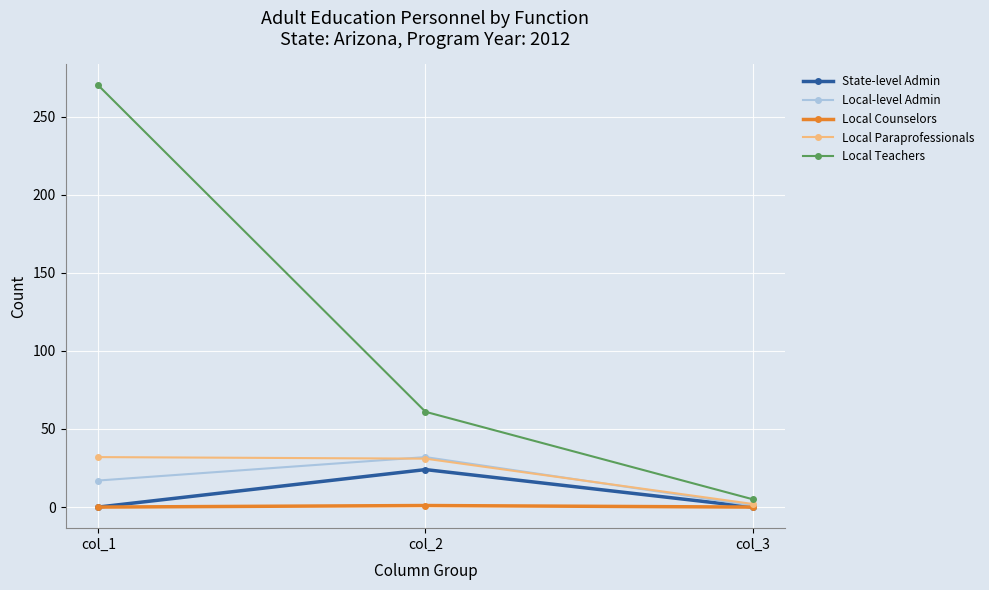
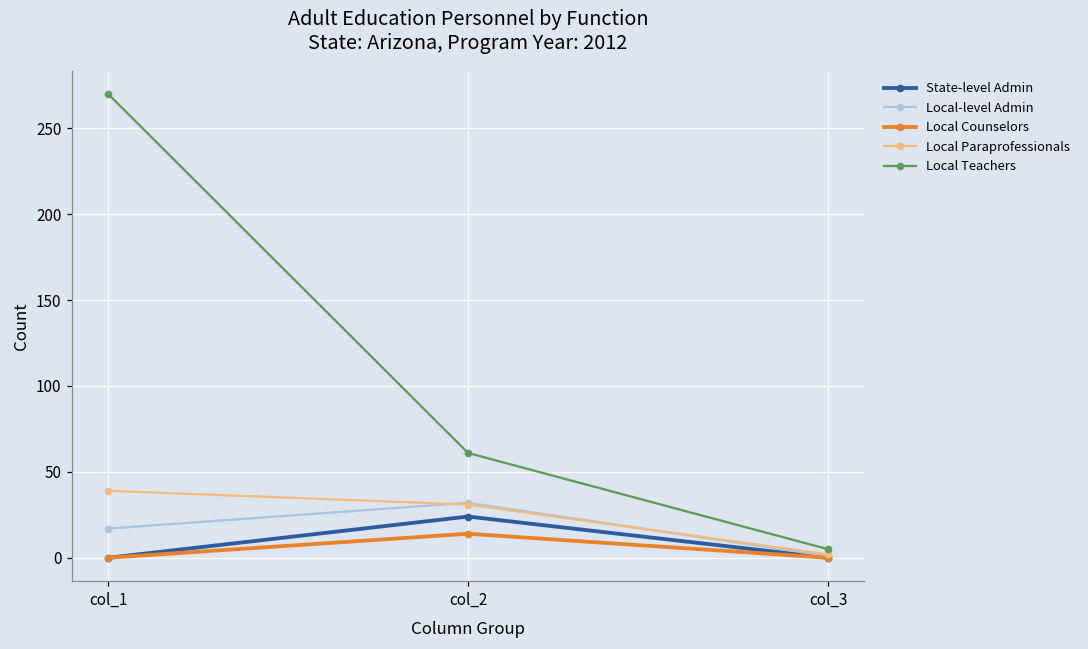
  {
    "State-level Admin": {
      "col_2": 24
    },
    "Local-level Admin": {
      "col_1": 17
    },
    "Local Counselors": {
-     "col_2": 1
+     "col_2": 14
    },
    "Local Paraprofessionals": {
-     "col_1": 32
+     "col_1": 39
    },
    "Local Teachers": {
      "col_1": 270,
      "col_2": 61,
      "col_3": 5
    }
  }
